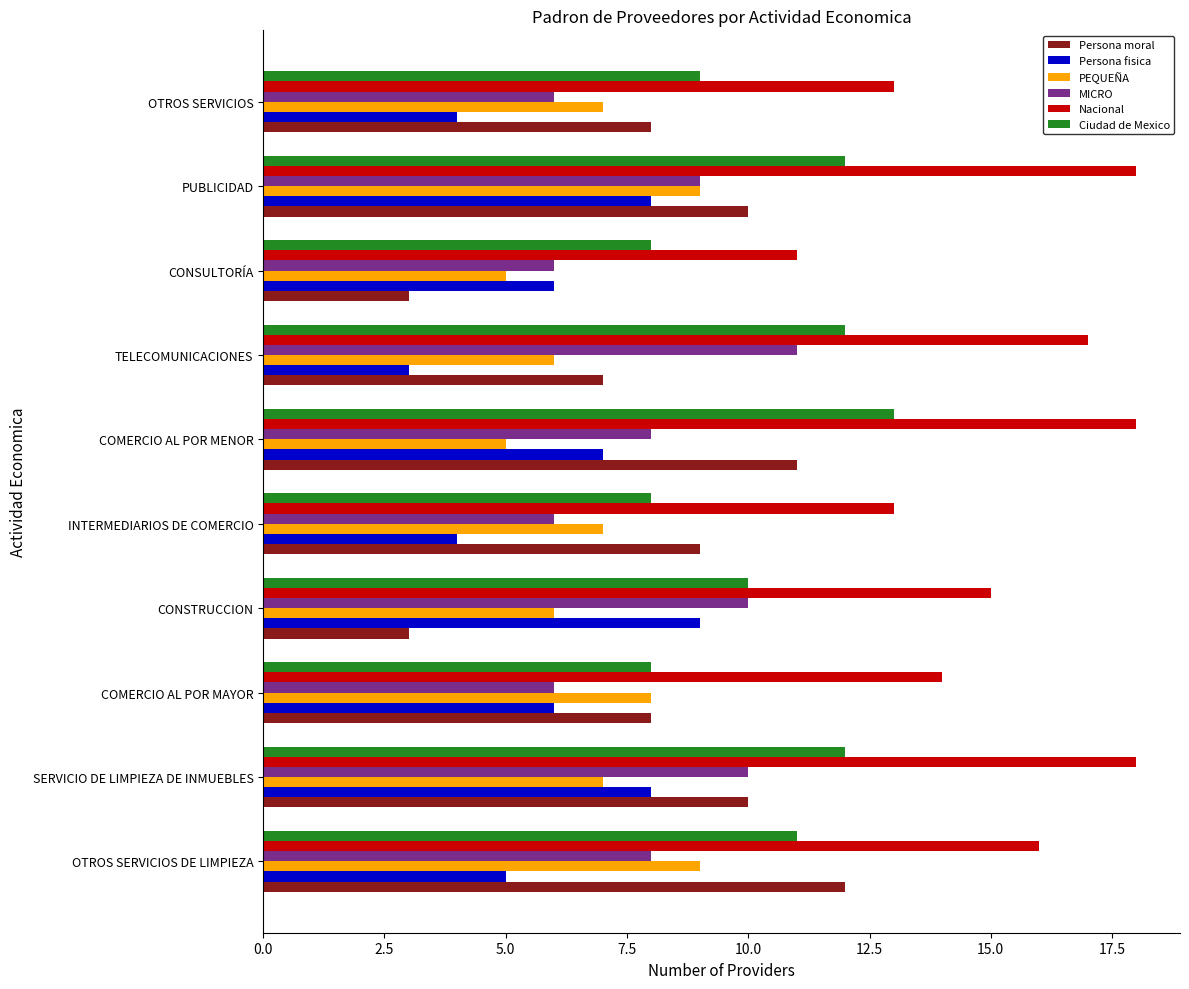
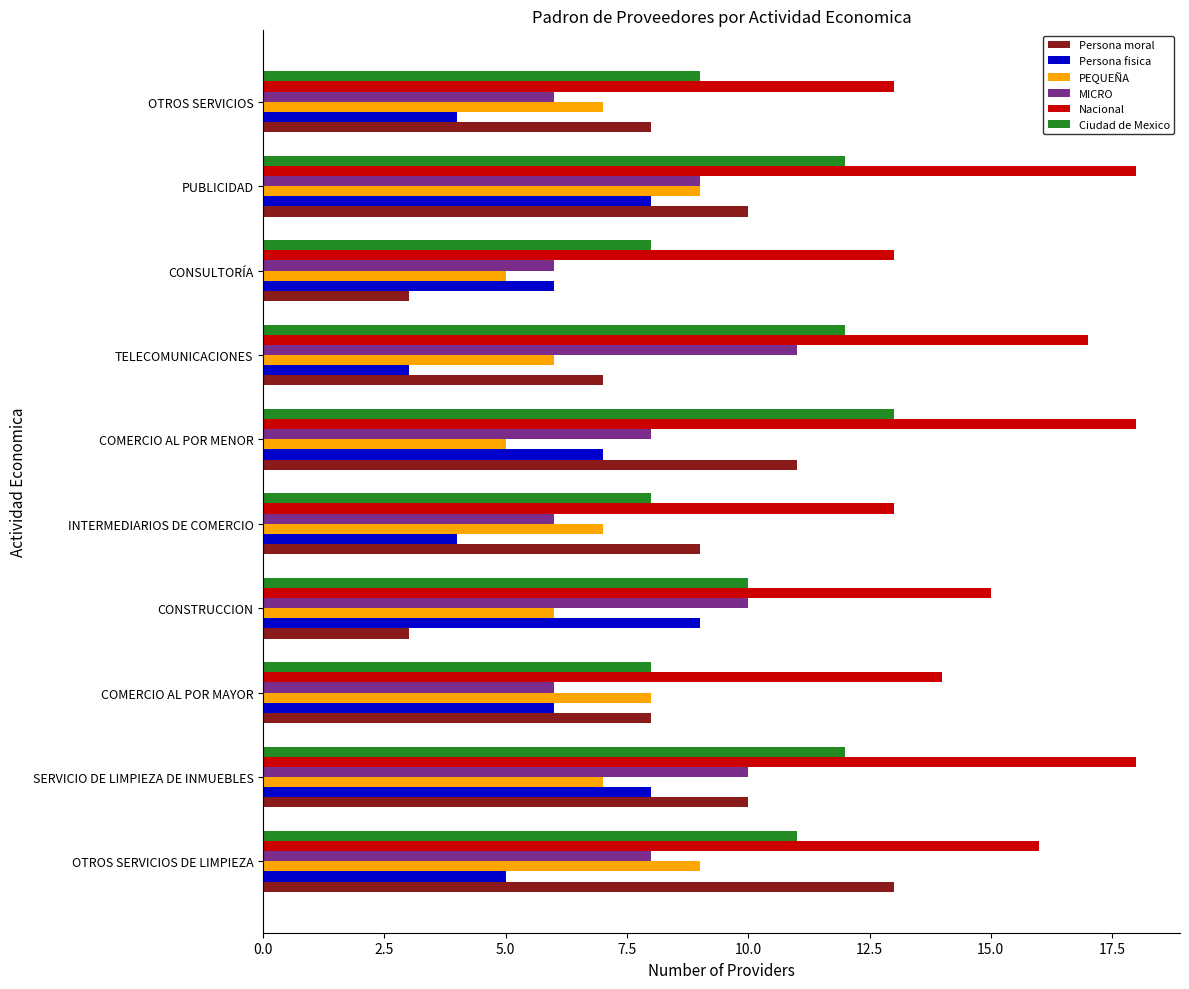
  {
    "Persona moral": {
      "OTROS SERVICIOS": 8,
      "PUBLICIDAD": 10,
      "CONSULTORÍA": 3,
      "TELECOMUNICACIONES": 7,
      "COMERCIO AL POR MENOR": 11,
      "INTERMEDIARIOS DE COMERCIO": 9,
      "CONSTRUCCION": 3,
      "COMERCIO AL POR MAYOR": 8,
      "SERVICIO DE LIMPIEZA DE INMUEBLES": 10,
-     "OTROS SERVICIOS DE LIMPIEZA": 12
+     "OTROS SERVICIOS DE LIMPIEZA": 13
    },
    "Persona fisica": {
      "OTROS SERVICIOS": 4,
      "PUBLICIDAD": 8,
      "CONSULTORÍA": 6,
      "TELECOMUNICACIONES": 3,
      "COMERCIO AL POR MENOR": 7,
      "INTERMEDIARIOS DE COMERCIO": 4,
      "CONSTRUCCION": 9,
      "COMERCIO AL POR MAYOR": 6,
      "SERVICIO DE LIMPIEZA DE INMUEBLES": 8,
      "OTROS SERVICIOS DE LIMPIEZA": 5
    },
    "PEQUEÑA": {
      "OTROS SERVICIOS": 7,
      "PUBLICIDAD": 9,
      "CONSULTORÍA": 5,
      "TELECOMUNICACIONES": 6,
      "COMERCIO AL POR MENOR": 5,
      "INTERMEDIARIOS DE COMERCIO": 7,
      "CONSTRUCCION": 6,
      "COMERCIO AL POR MAYOR": 8,
      "SERVICIO DE LIMPIEZA DE INMUEBLES": 7,
      "OTROS SERVICIOS DE LIMPIEZA": 9
    },
    "MICRO": {
      "OTROS SERVICIOS": 6,
      "PUBLICIDAD": 9,
      "CONSULTORÍA": 6,
      "TELECOMUNICACIONES": 11,
      "COMERCIO AL POR MENOR": 8,
      "INTERMEDIARIOS DE COMERCIO": 6,
      "CONSTRUCCION": 10,
      "COMERCIO AL POR MAYOR": 6,
      "SERVICIO DE LIMPIEZA DE INMUEBLES": 10,
      "OTROS SERVICIOS DE LIMPIEZA": 8
    },
    "Nacional": {
      "OTROS SERVICIOS": 13,
      "PUBLICIDAD": 18,
-     "CONSULTORÍA": 11,
+     "CONSULTORÍA": 13,
      "TELECOMUNICACIONES": 17,
      "COMERCIO AL POR MENOR": 18,
      "INTERMEDIARIOS DE COMERCIO": 13,
      "CONSTRUCCION": 15,
      "COMERCIO AL POR MAYOR": 14,
      "SERVICIO DE LIMPIEZA DE INMUEBLES": 18,
      "OTROS SERVICIOS DE LIMPIEZA": 16
    },
    "Ciudad de Mexico": {
      "OTROS SERVICIOS": 9,
      "PUBLICIDAD": 12,
      "CONSULTORÍA": 8,
      "TELECOMUNICACIONES": 12,
      "COMERCIO AL POR MENOR": 13,
      "INTERMEDIARIOS DE COMERCIO": 8,
      "CONSTRUCCION": 10,
      "COMERCIO AL POR MAYOR": 8,
      "SERVICIO DE LIMPIEZA DE INMUEBLES": 12,
      "OTROS SERVICIOS DE LIMPIEZA": 11
    }
  }
